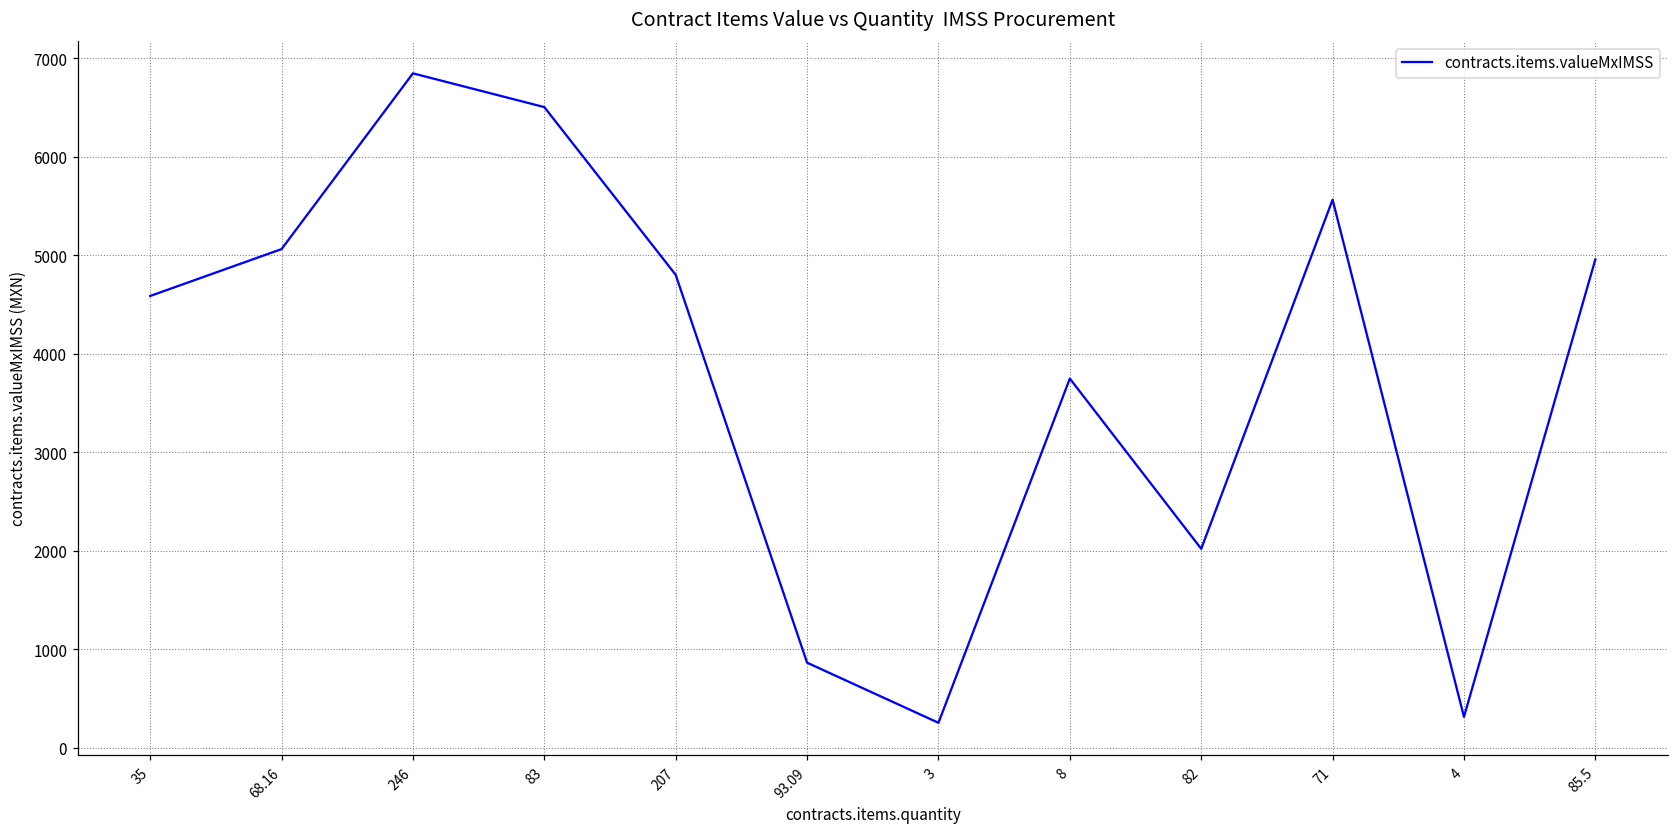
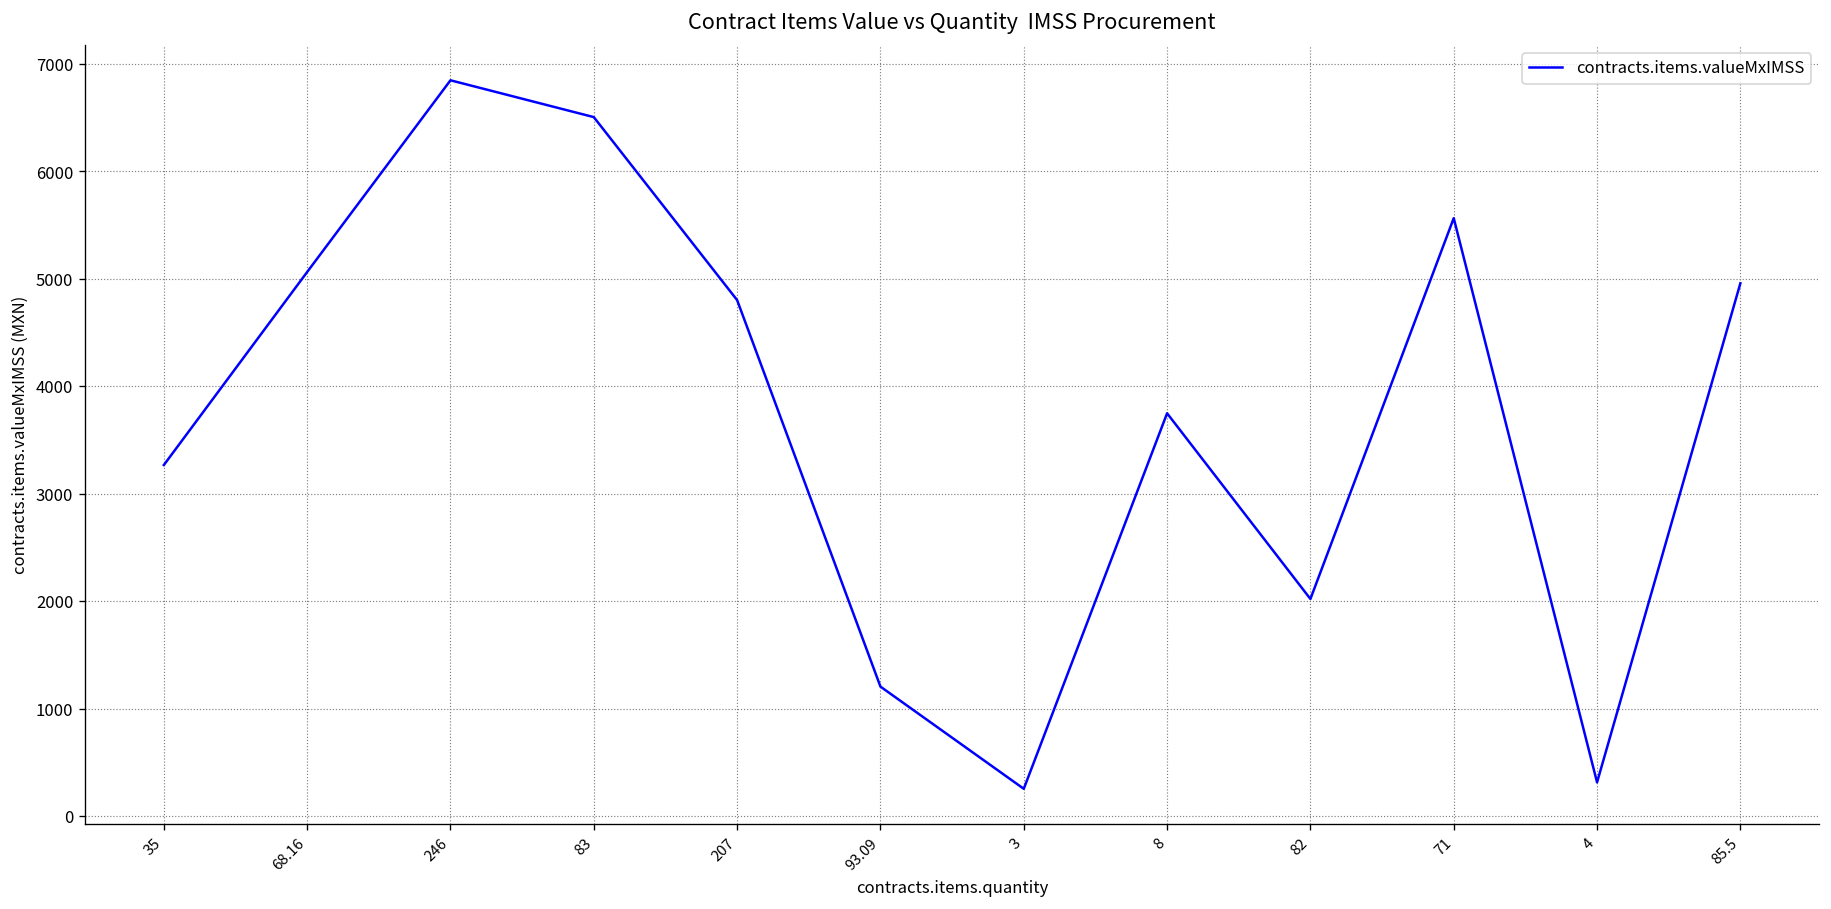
  {
-   "35": 4600,
+   "35": 3300,
    "68.16": 5100,
    "246": 6800,
    "83": 6500,
    "207": 4800,
-   "93.09": 900,
+   "93.09": 1200,
    "3": 300,
    "8": 3700,
    "82": 2000,
    "71": 5600,
    "4": 300,
    "85.5": 5000
  }
